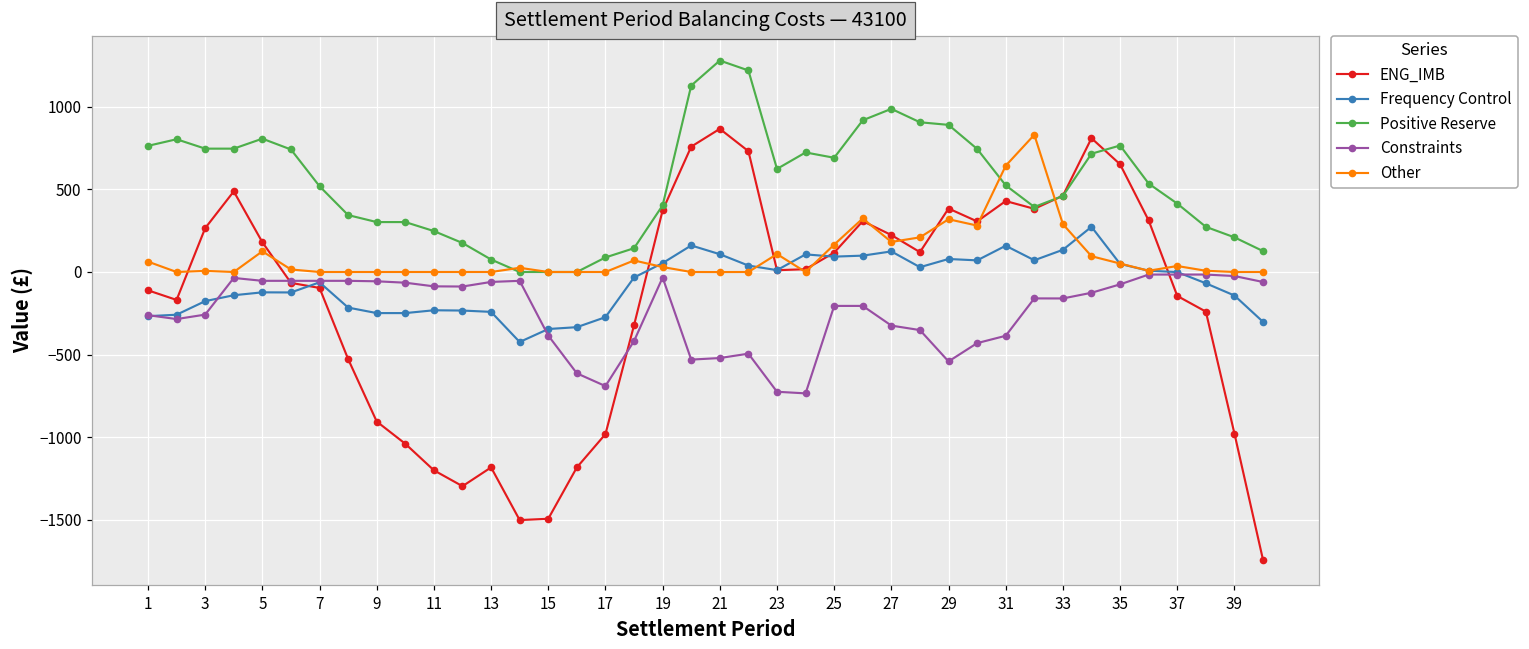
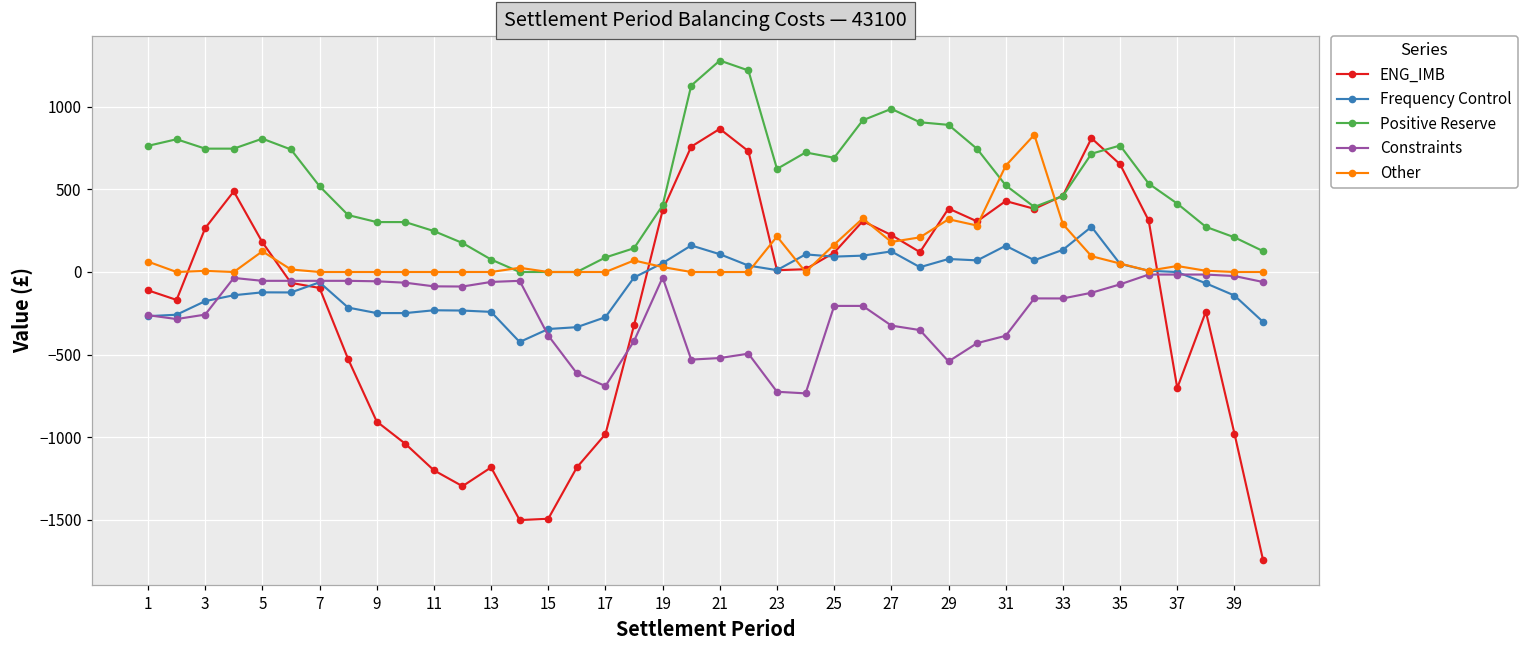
  {
    "ENG_IMB": {
      "1": -110,
      "3": 270,
      "5": 180,
      "7": -100,
      "9": -910,
      "11": -1200,
      "13": -1180,
      "15": -1500,
      "17": -980,
      "19": 370,
      "21": 870,
      "25": 120,
      "27": 220,
      "29": 380,
      "31": 430,
      "35": 650,
-     "37": -150,
+     "37": -700,
      "39": -980
    },
    "Frequency Control": {
      "3": -180,
      "5": -120,
      "9": -250,
      "11": -230,
      "13": -240,
      "15": -350,
      "17": -270,
      "19": 50,
      "21": 110,
      "25": 90,
      "27": 120,
      "29": 80,
      "31": 160,
      "33": 130,
      "39": -140
    },
    "Positive Reserve": {
      "1": 760,
      "3": 750,
      "5": 810,
      "7": 520,
      "9": 300,
      "11": 250,
      "13": 80,
      "17": 90,
      "19": 400,
      "21": 1280,
      "23": 620,
      "25": 690,
      "27": 990,
      "29": 890,
      "31": 520,
      "35": 770,
      "37": 410,
      "39": 210
    },
    "Constraints": {
      "3": -260,
      "5": -50,
      "9": -60,
      "11": -90,
      "13": -60,
      "15": -390,
      "17": -690,
      "19": -30,
      "21": -520,
      "23": -730,
      "25": -210,
      "27": -320,
      "29": -540,
      "31": -390,
      "33": -160,
      "35": -70,
      "39": -20
    },
    "Other": {
      "1": 60,
      "3": 10,
      "5": 130,
      "7": 0,
      "9": 0,
      "11": 0,
      "13": 0,
      "17": 0,
      "19": 30,
      "21": 0,
-     "23": 110,
+     "23": 220,
      "25": 170,
      "27": 180,
      "29": 320,
      "31": 640,
      "33": 290,
      "37": 40,
      "39": 0
    }
  }
